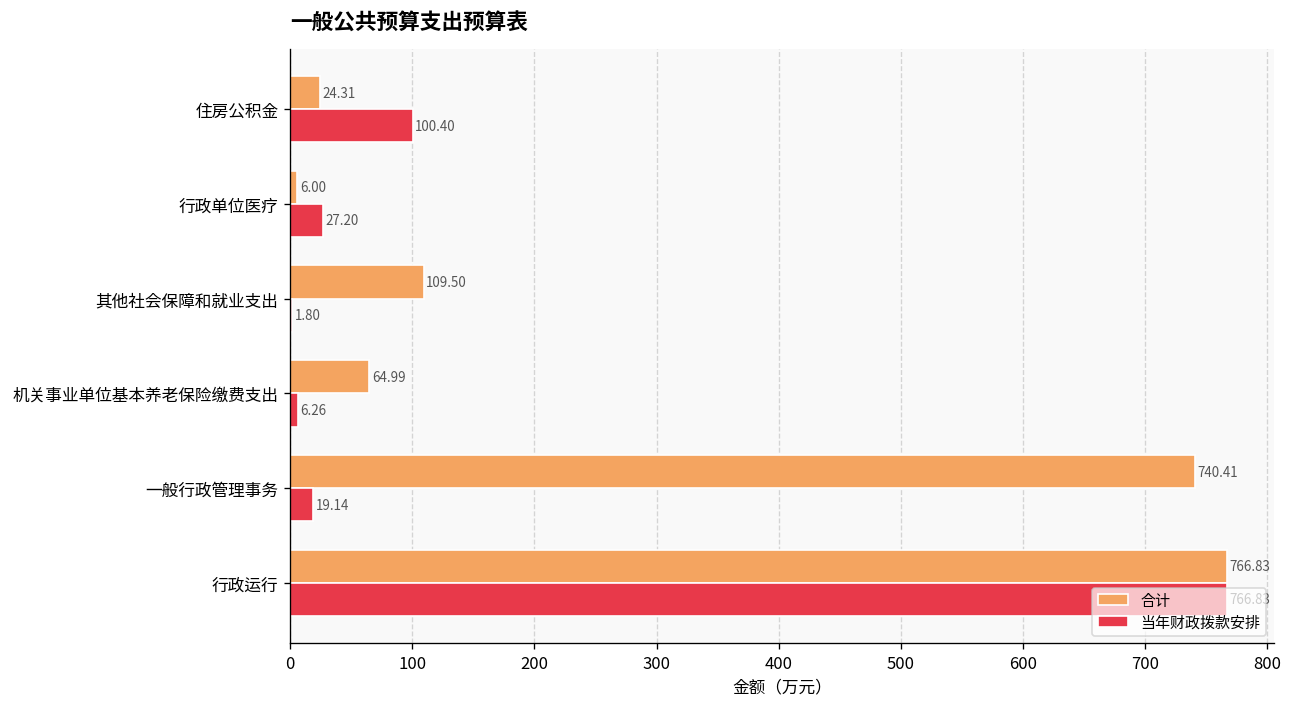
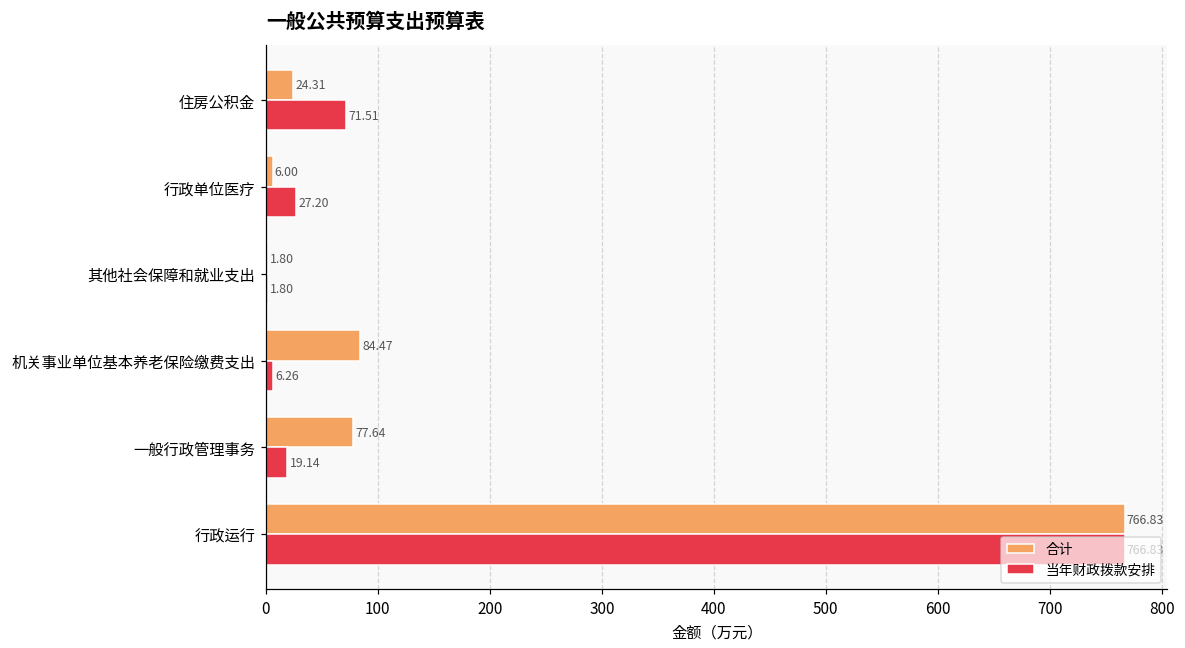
  {
    "合计": {
      "住房公积金": 24.31,
      "行政单位医疗": 6.00,
-     "其他社会保障和就业支出": 109.50,
-     "机关事业单位基本养老保险缴费支出": 64.99,
-     "一般行政管理事务": 740.41,
+     "其他社会保障和就业支出": 1.80,
+     "机关事业单位基本养老保险缴费支出": 84.47,
+     "一般行政管理事务": 77.64,
      "行政运行": 766.83
    },
    "当年财政拨款安排": {
-     "住房公积金": 100.40,
+     "住房公积金": 71.51,
      "行政单位医疗": 27.20,
      "其他社会保障和就业支出": 1.80,
      "机关事业单位基本养老保险缴费支出": 6.26,
      "一般行政管理事务": 19.14
    }
  }
